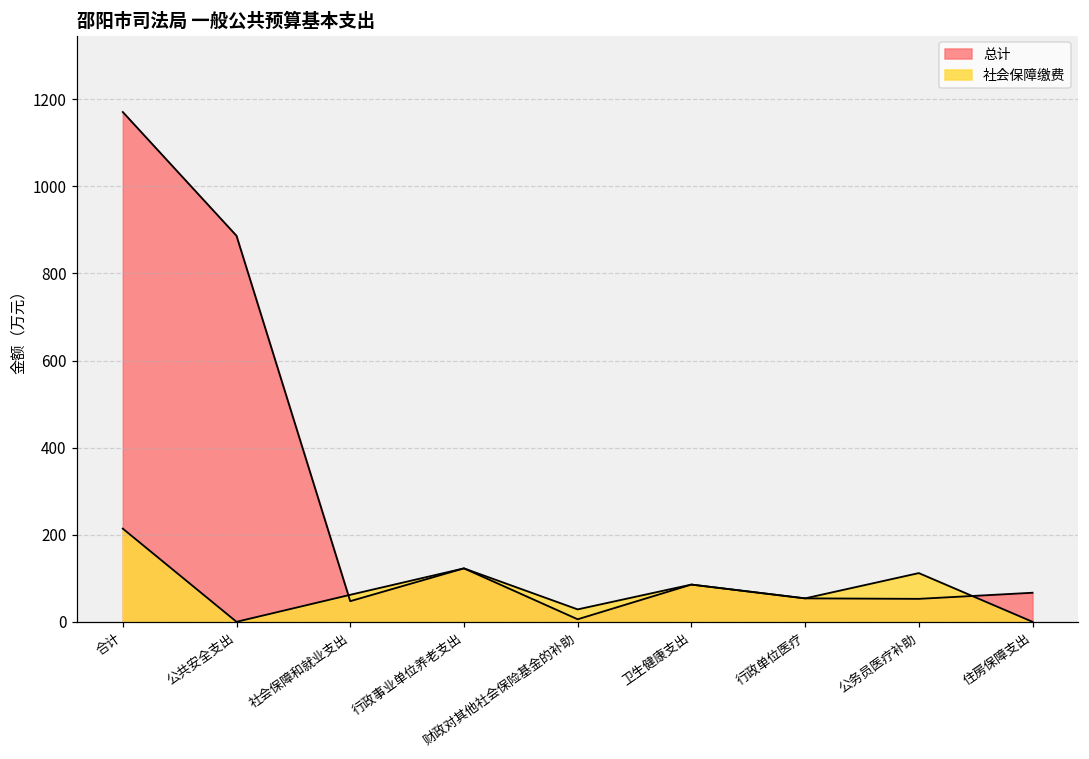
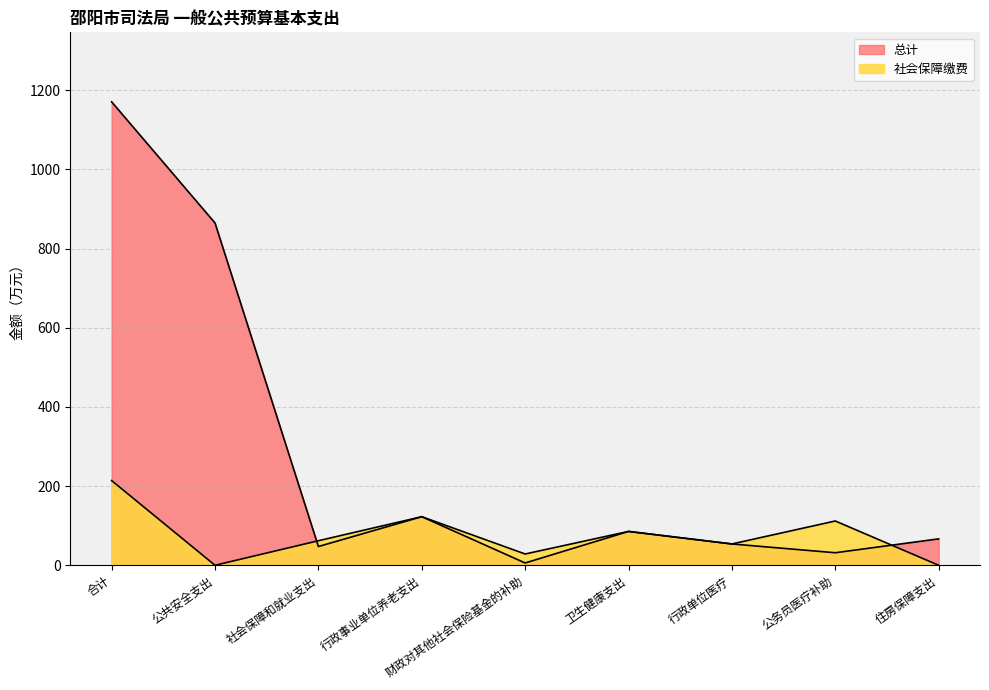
  {
    "总计": {
      "合计": 1170,
-     "公共安全支出": 890,
+     "公共安全支出": 860,
      "社会保障和就业支出": 50,
      "财政对其他社会保险基金的补助": 10,
-     "公务员医疗补助": 50,
+     "公务员医疗补助": 30,
      "住房保障支出": 70
    },
    "社会保障缴费": {
      "合计": 210,
      "公共安全支出": 0,
      "社会保障和就业支出": 60,
      "财政对其他社会保险基金的补助": 30,
      "公务员医疗补助": 110,
      "住房保障支出": 0
    }
  }
